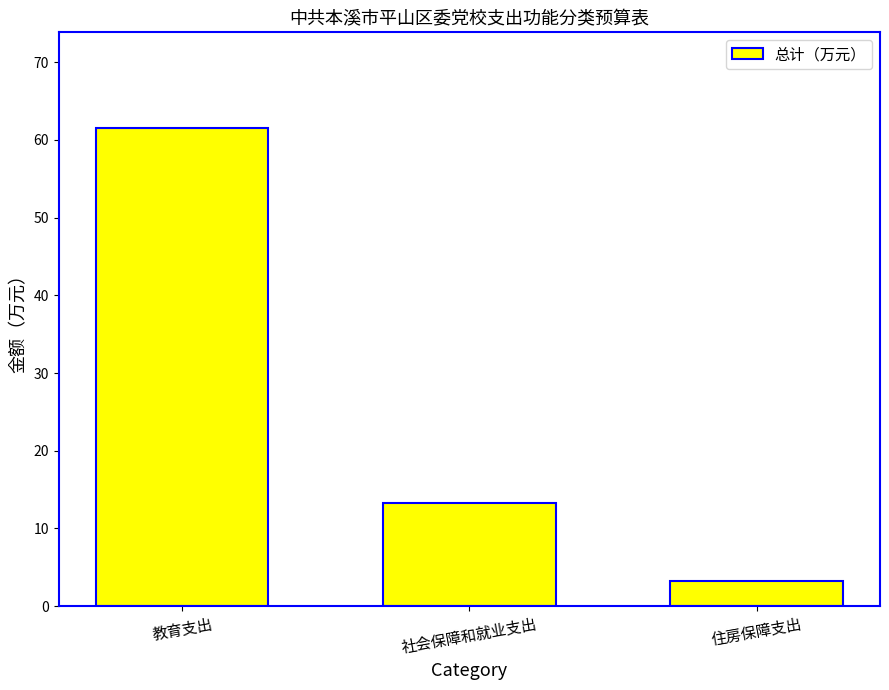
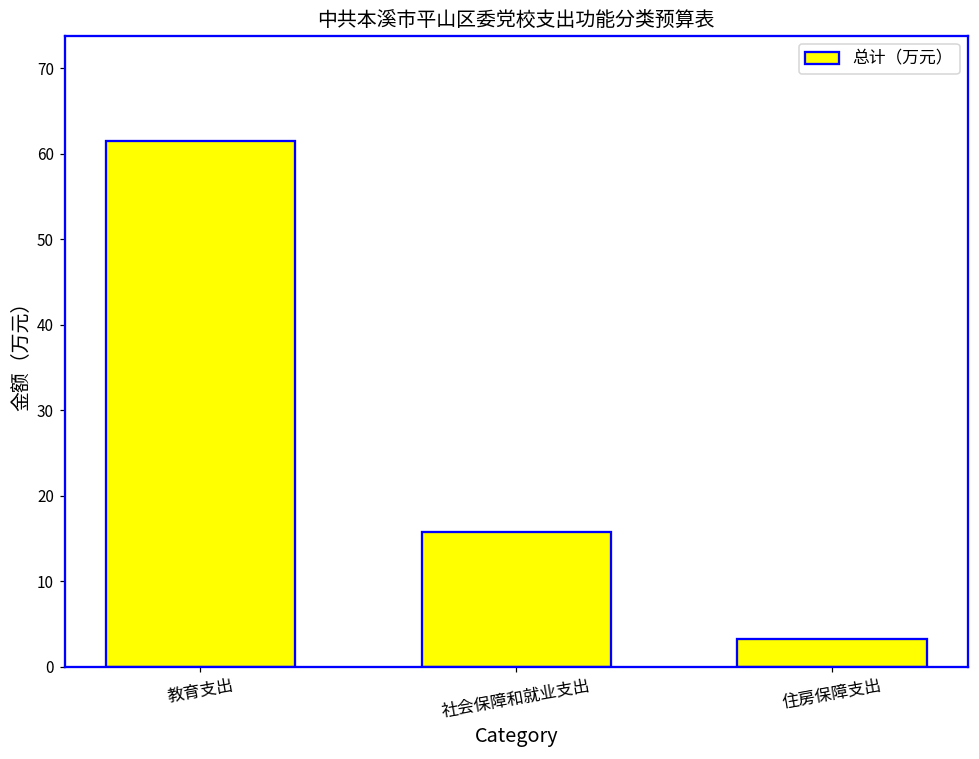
  {
    "教育支出": 62,
-   "社会保障和就业支出": 13,
+   "社会保障和就业支出": 16,
    "住房保障支出": 3
  }
